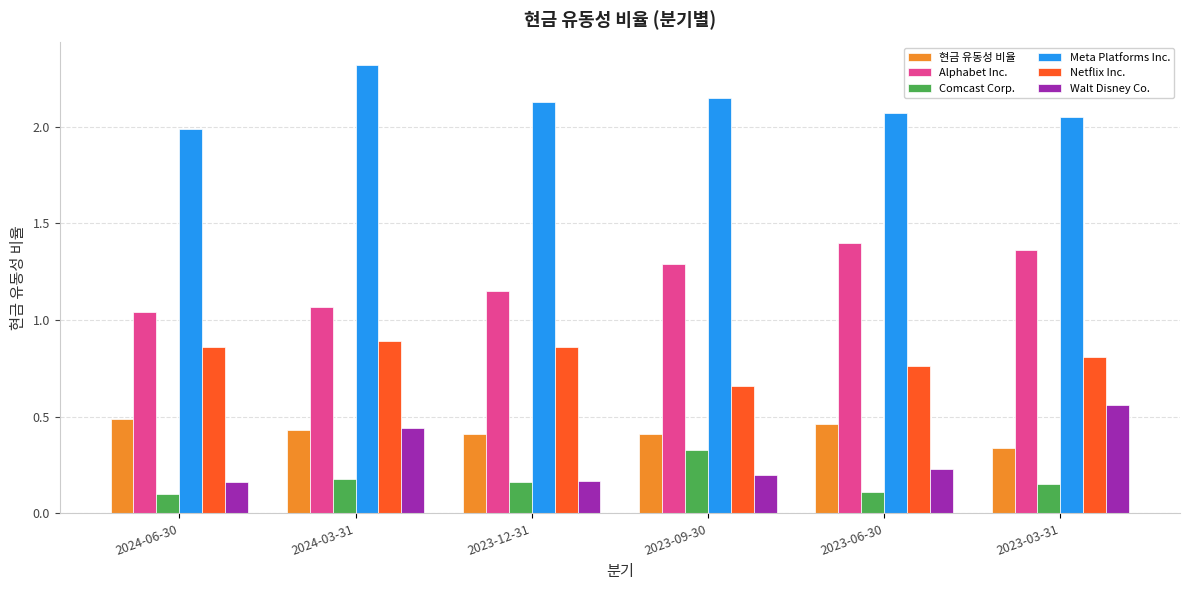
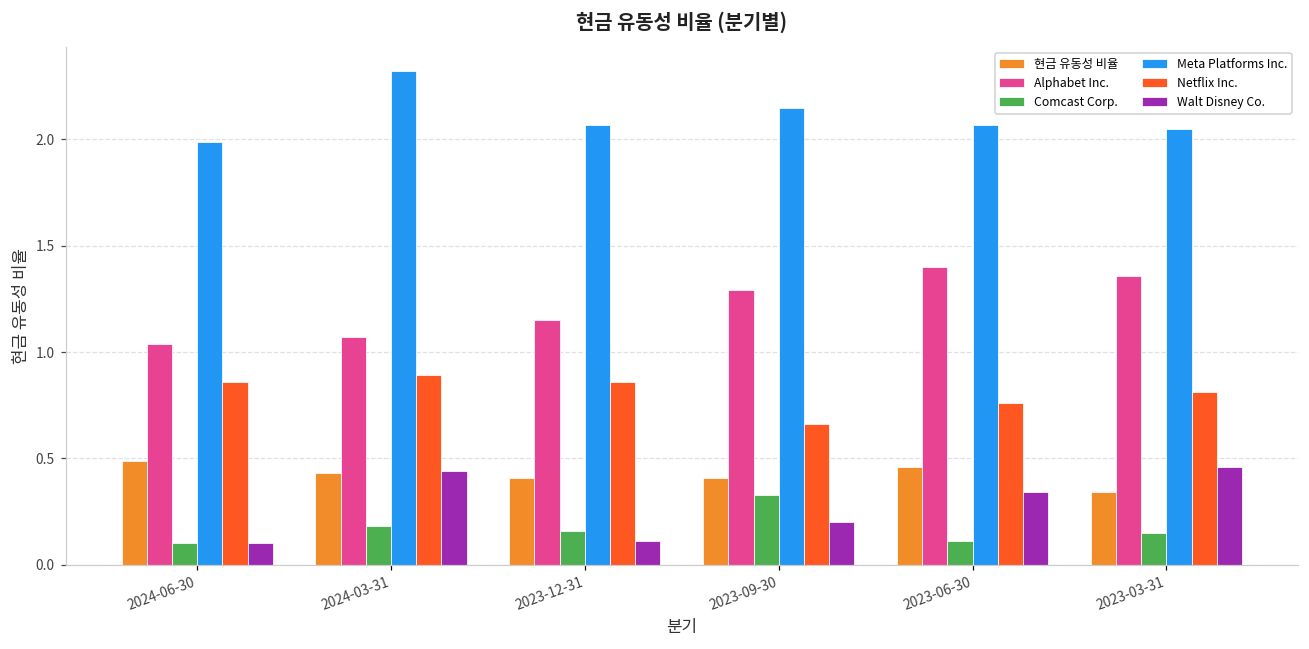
  {
    "Alphabet Inc.": {
      "2024-06-30": 1.04,
      "2024-03-31": 1.07,
      "2023-12-31": 1.15,
      "2023-09-30": 1.29,
      "2023-06-30": 1.40,
      "2023-03-31": 1.36
    },
    "Comcast Corp.": {
      "2024-06-30": 0.10,
      "2024-03-31": 0.18,
      "2023-12-31": 0.16,
      "2023-09-30": 0.33,
      "2023-06-30": 0.11,
      "2023-03-31": 0.15
    },
    "Meta Platforms Inc.": {
      "2024-06-30": 1.99,
      "2024-03-31": 2.32,
-     "2023-12-31": 2.13,
+     "2023-12-31": 2.07,
      "2023-09-30": 2.15,
      "2023-06-30": 2.07,
      "2023-03-31": 2.05
    },
    "Walt Disney Co.": {
-     "2024-06-30": 0.16,
+     "2024-06-30": 0.10,
      "2024-03-31": 0.44,
-     "2023-12-31": 0.17,
+     "2023-12-31": 0.11,
      "2023-09-30": 0.20,
-     "2023-06-30": 0.23,
-     "2023-03-31": 0.56
+     "2023-06-30": 0.34,
+     "2023-03-31": 0.46
    }
  }
